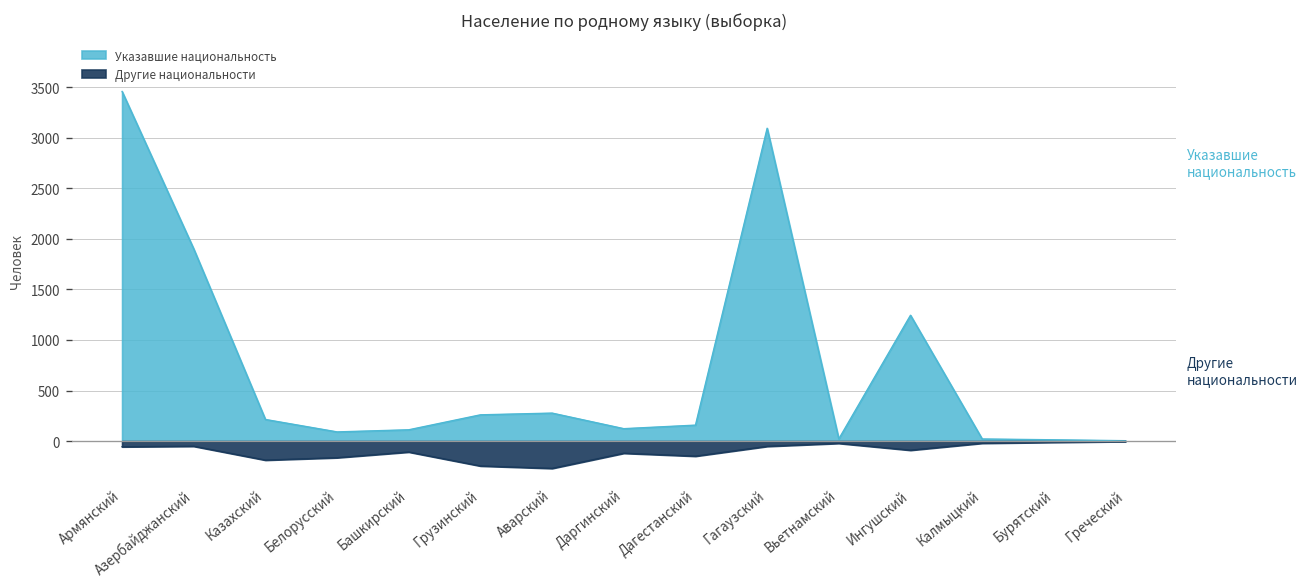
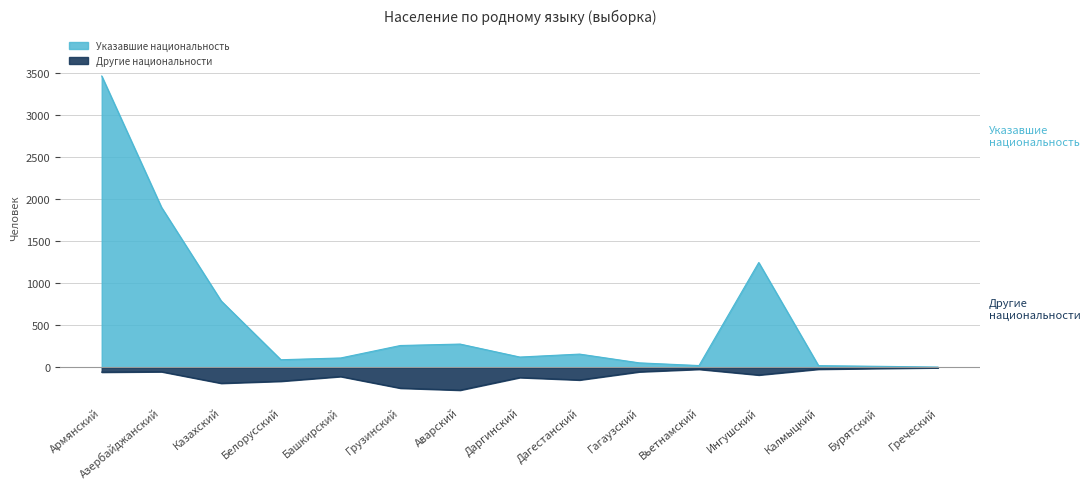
  {
    "Указавшие национальность": {
      "Армянский": 3500,
      "Азербайджанский": 1900,
-     "Казахский": 200,
+     "Казахский": 800,
      "Белорусский": 100,
      "Башкирский": 100,
      "Грузинский": 300,
      "Аварский": 300,
      "Даргинский": 100,
      "Дагестанский": 200,
-     "Гагаузский": 3100,
+     "Гагаузский": 100,
      "Ингушский": 1200
    }
  }
